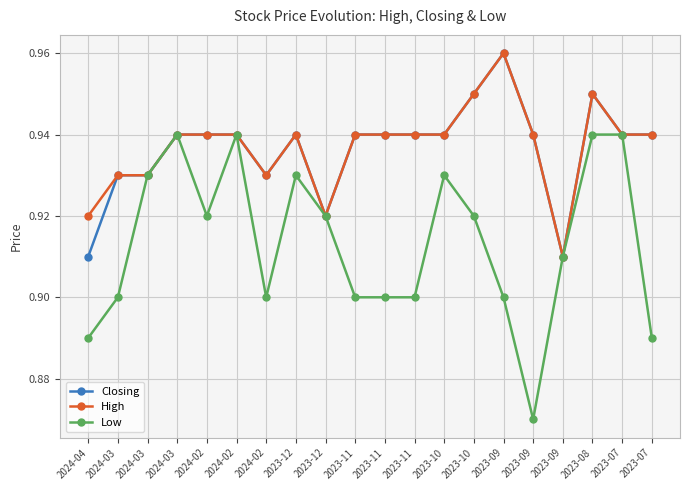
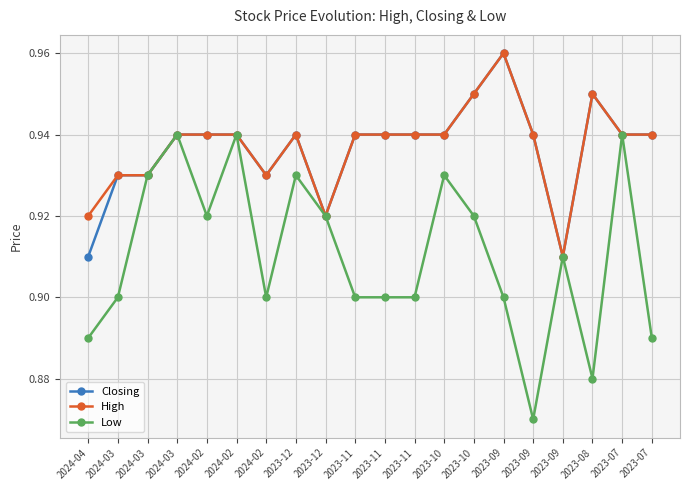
  {
    "Closing": {
      "2024-04": 0.91
    },
    "High": {
      "2024-04": 0.92
    },
    "Low": {
      "2024-04": 0.89,
-     "2023-08": 0.94
+     "2023-08": 0.88
    }
  }
